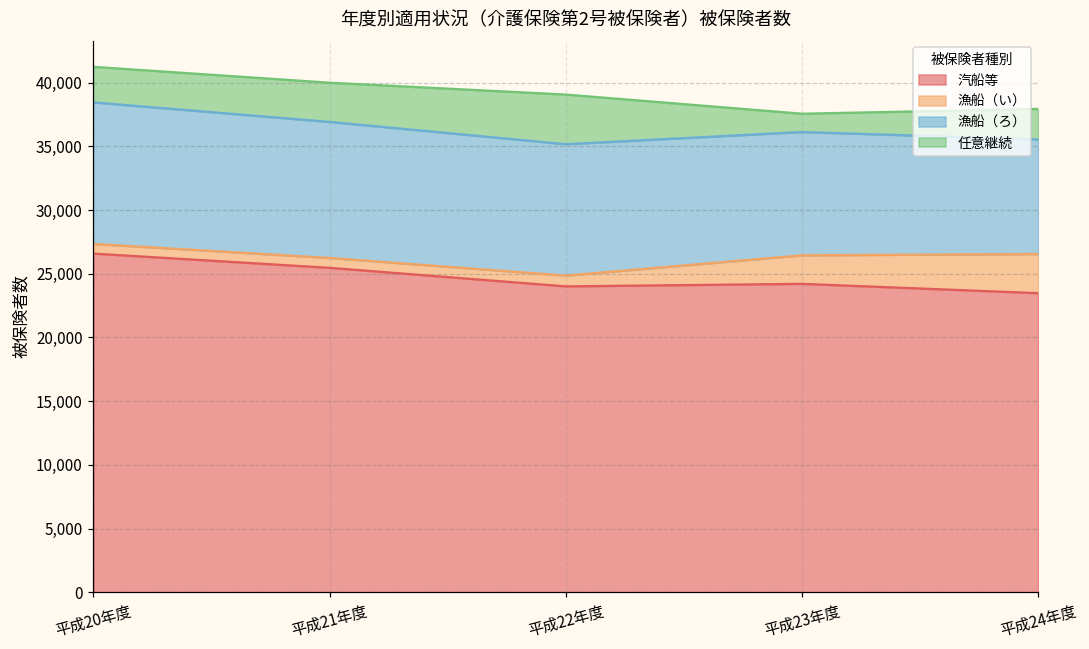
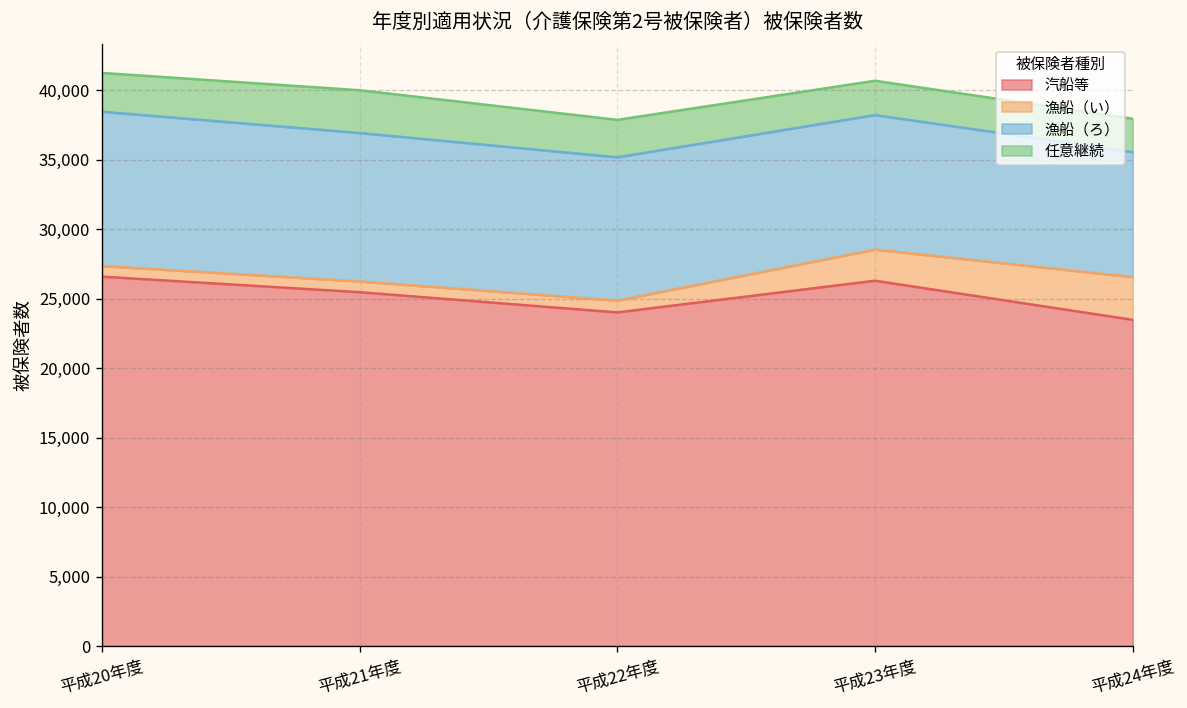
  {
    "汽船等": {
      "平成20年度": "26,600",
      "平成21年度": "25,500",
      "平成22年度": "24,000",
-     "平成23年度": "24,200",
+     "平成23年度": "26,300",
      "平成24年度": "23,500"
    },
    "漁船（い）": {
      "平成20年度": "800",
      "平成21年度": "800",
      "平成22年度": "800",
      "平成23年度": "2,200",
      "平成24年度": "3,100"
    },
    "漁船（ろ）": {
      "平成20年度": "11,100",
      "平成21年度": "10,700",
      "平成22年度": "10,300",
      "平成23年度": "9,700",
      "平成24年度": "9,000"
    },
    "任意継続": {
      "平成20年度": "2,800",
      "平成21年度": "3,100",
-     "平成22年度": "3,900",
-     "平成23年度": "1,400",
+     "平成22年度": "2,700",
+     "平成23年度": "2,500",
      "平成24年度": "2,400"
    }
  }
